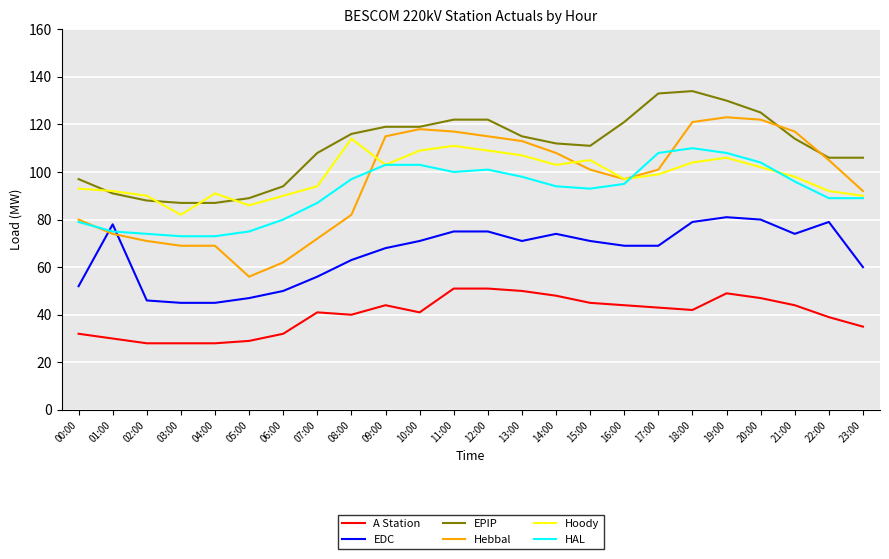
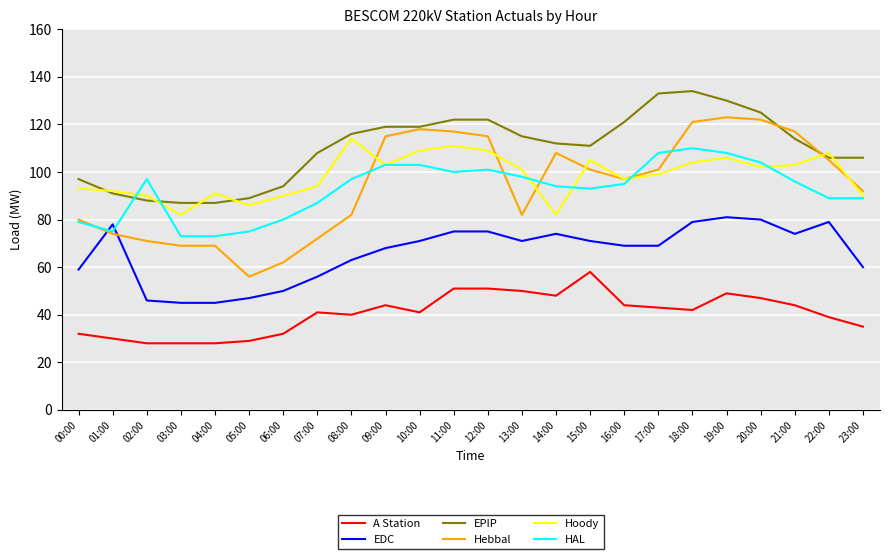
  {
    "A Station": {
      "00:00": 32,
      "01:00": 30,
      "02:00": 28,
      "03:00": 28,
      "04:00": 28,
      "05:00": 29,
      "06:00": 32,
      "07:00": 41,
      "08:00": 40,
      "09:00": 44,
      "10:00": 41,
      "11:00": 51,
      "12:00": 51,
      "13:00": 50,
      "14:00": 48,
-     "15:00": 45,
+     "15:00": 58,
      "16:00": 44,
      "17:00": 43,
      "18:00": 42,
      "19:00": 49,
      "20:00": 47,
      "21:00": 44,
      "22:00": 39,
      "23:00": 35
    },
    "EDC": {
-     "00:00": 52,
+     "00:00": 59,
      "01:00": 78,
      "02:00": 46,
      "03:00": 45,
      "04:00": 45,
      "05:00": 47,
      "06:00": 50,
      "07:00": 56,
      "08:00": 63,
      "09:00": 68,
      "10:00": 71,
      "11:00": 75,
      "12:00": 75,
      "13:00": 71,
      "14:00": 74,
      "15:00": 71,
      "16:00": 69,
      "17:00": 69,
      "18:00": 79,
      "19:00": 81,
      "20:00": 80,
      "21:00": 74,
      "22:00": 79,
      "23:00": 60
    },
    "EPIP": {
      "00:00": 97,
      "02:00": 88,
      "03:00": 87,
      "04:00": 87,
      "05:00": 89,
      "06:00": 94,
      "07:00": 108,
      "08:00": 116,
      "09:00": 119,
      "11:00": 122,
      "12:00": 122,
      "13:00": 115,
      "14:00": 112,
      "15:00": 111,
      "16:00": 121,
      "17:00": 133,
      "18:00": 134,
      "19:00": 130,
      "20:00": 125,
      "21:00": 114,
      "23:00": 106
    },
    "Hebbal": {
      "02:00": 71,
      "03:00": 69,
      "04:00": 69,
      "05:00": 56,
      "06:00": 62,
      "07:00": 72,
      "08:00": 82,
      "09:00": 115,
      "11:00": 117,
      "12:00": 115,
-     "13:00": 113,
+     "13:00": 82,
      "14:00": 108,
      "15:00": 101,
      "17:00": 101,
      "18:00": 121,
      "19:00": 123,
      "20:00": 122,
      "21:00": 117,
      "23:00": 92
    },
    "Hoody": {
      "00:00": 93,
      "02:00": 90,
      "03:00": 82,
      "04:00": 91,
      "05:00": 86,
      "06:00": 90,
      "07:00": 94,
      "08:00": 114,
      "10:00": 109,
      "11:00": 111,
      "12:00": 109,
-     "13:00": 107,
-     "14:00": 103,
+     "13:00": 101,
+     "14:00": 82,
      "15:00": 105,
      "17:00": 99,
      "18:00": 104,
      "19:00": 106,
      "20:00": 102,
-     "21:00": 98,
-     "22:00": 92
+     "21:00": 103,
+     "22:00": 108
    },
    "HAL": {
-     "02:00": 74,
+     "02:00": 97,
      "03:00": 73,
      "04:00": 73,
      "05:00": 75,
      "06:00": 80,
      "07:00": 87,
      "08:00": 97,
      "10:00": 103,
      "11:00": 100,
      "12:00": 101,
      "13:00": 98,
      "14:00": 94,
      "15:00": 93,
      "16:00": 95,
      "17:00": 108,
      "18:00": 110,
      "19:00": 108,
      "20:00": 104,
      "21:00": 96,
      "22:00": 89
    }
  }
